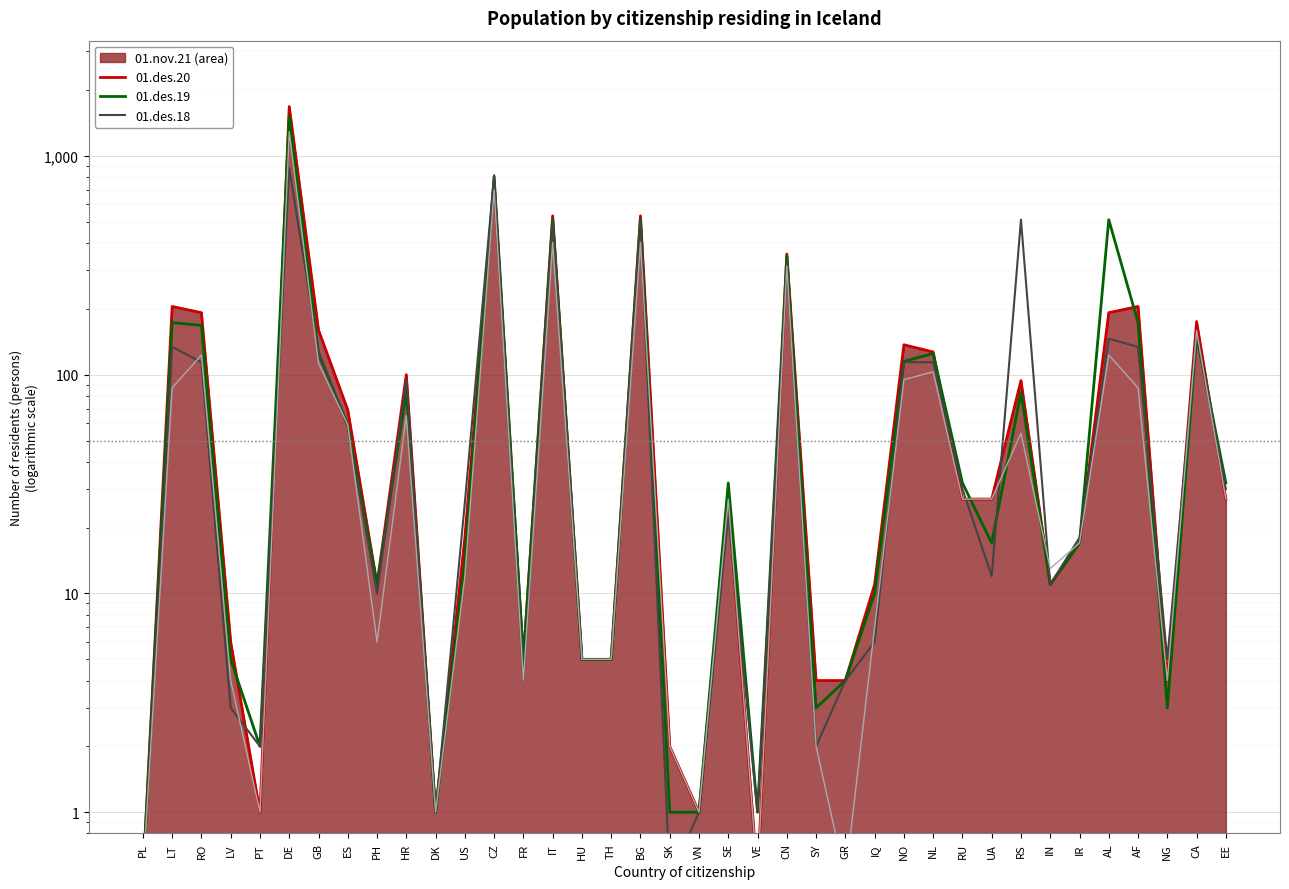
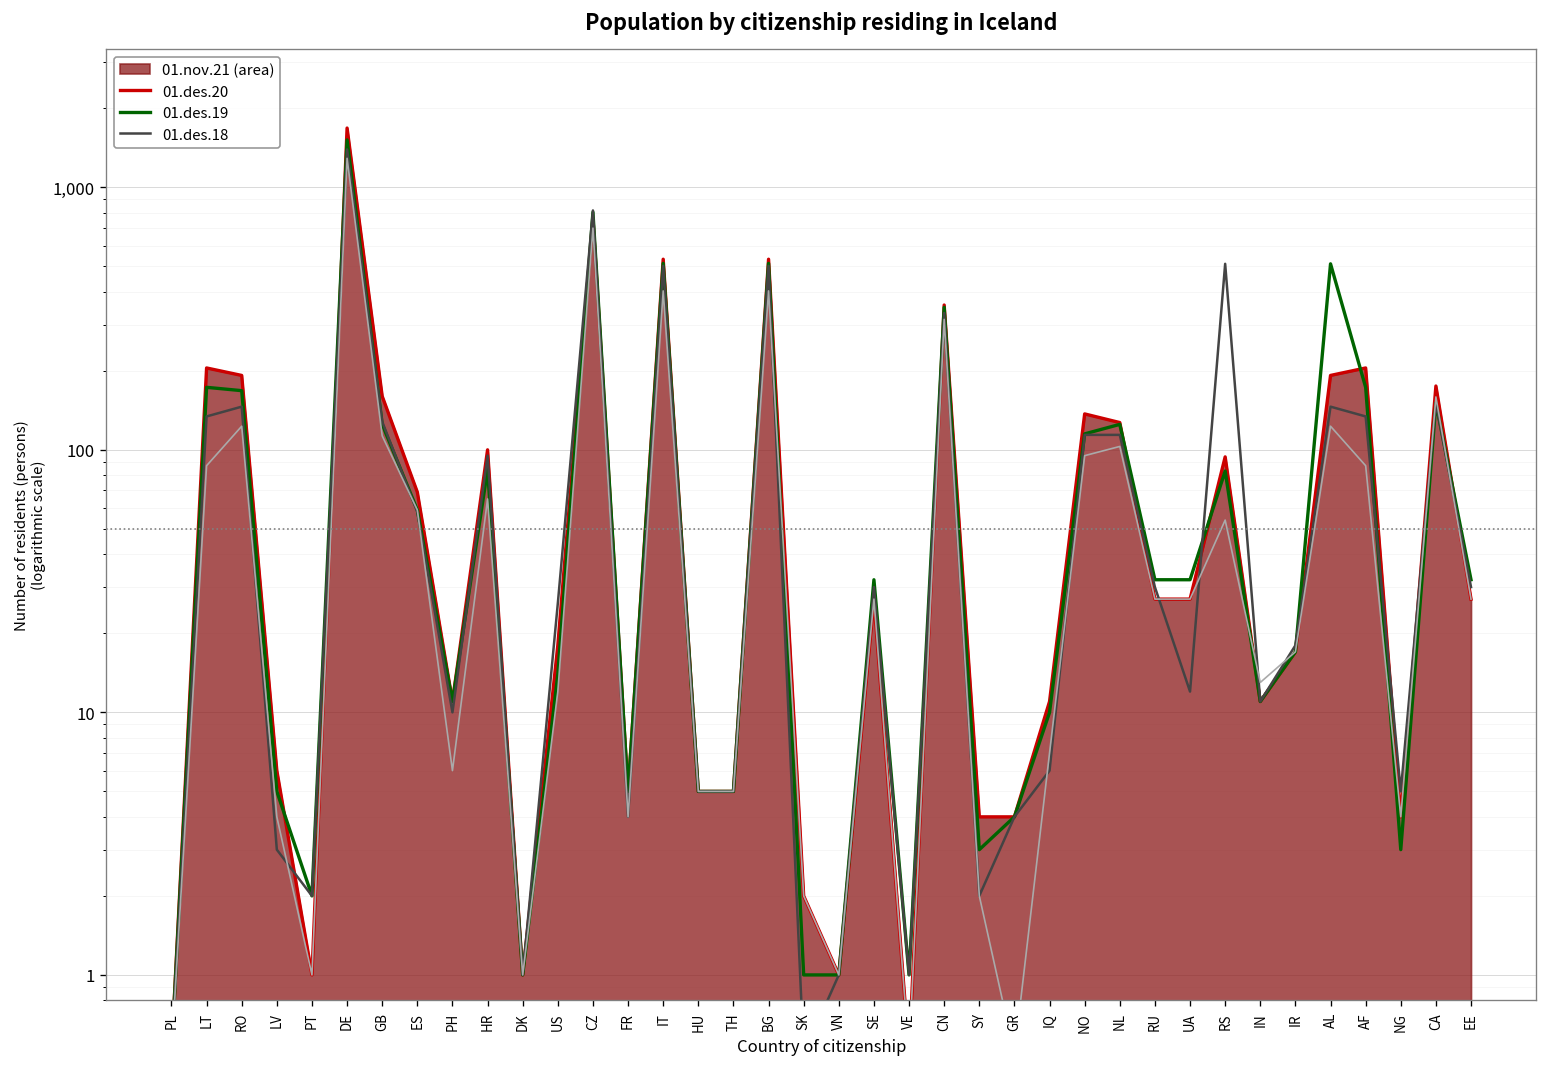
  {
    "01.des.19": {
      "LT": "170",
      "RO": "170",
      "LV": "5",
      "DE": "1,500",
      "HR": "84",
      "US": "14",
      "SK": "1",
      "SE": "32",
      "SY": "3",
      "IQ": "10",
      "RU": "32",
-     "UA": "17",
+     "UA": "32",
      "RS": "83",
      "AL": "510",
      "AF": "170",
      "NG": "3",
      "EE": "32"
    },
    "01.des.18": {
      "LT": "130",
-     "RO": "110",
+     "RO": "150",
      "LV": "3",
-     "DE": "880",
+     "DE": "1,400",
      "PH": "10",
      "HR": "95",
      "US": "26",
-     "SE": "23",
+     "SE": "30",
      "CN": "330",
      "IQ": "6",
      "NL": "110",
      "RU": "30",
      "UA": "12",
      "RS": "510",
      "IR": "18",
      "AL": "150",
      "AF": "130",
      "NG": "5",
      "EE": "30"
    }
  }
